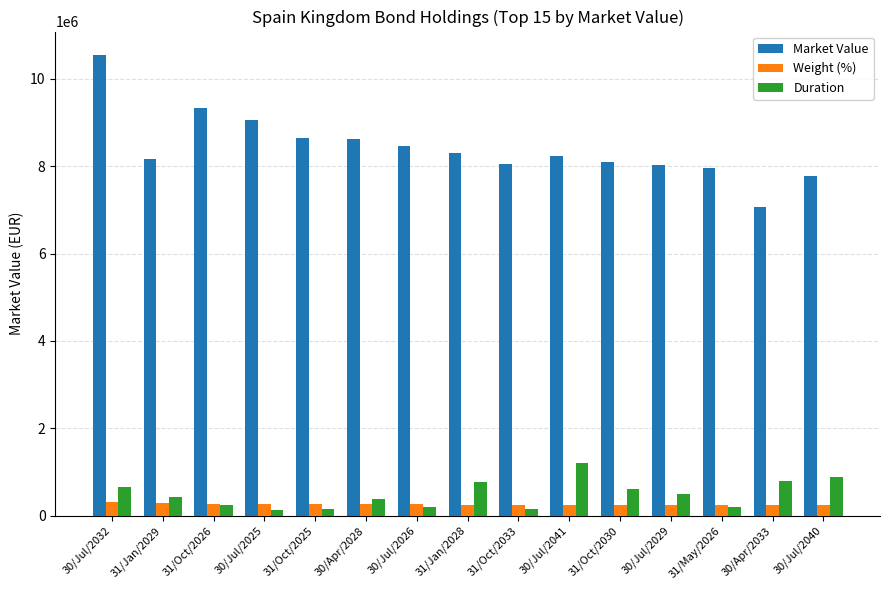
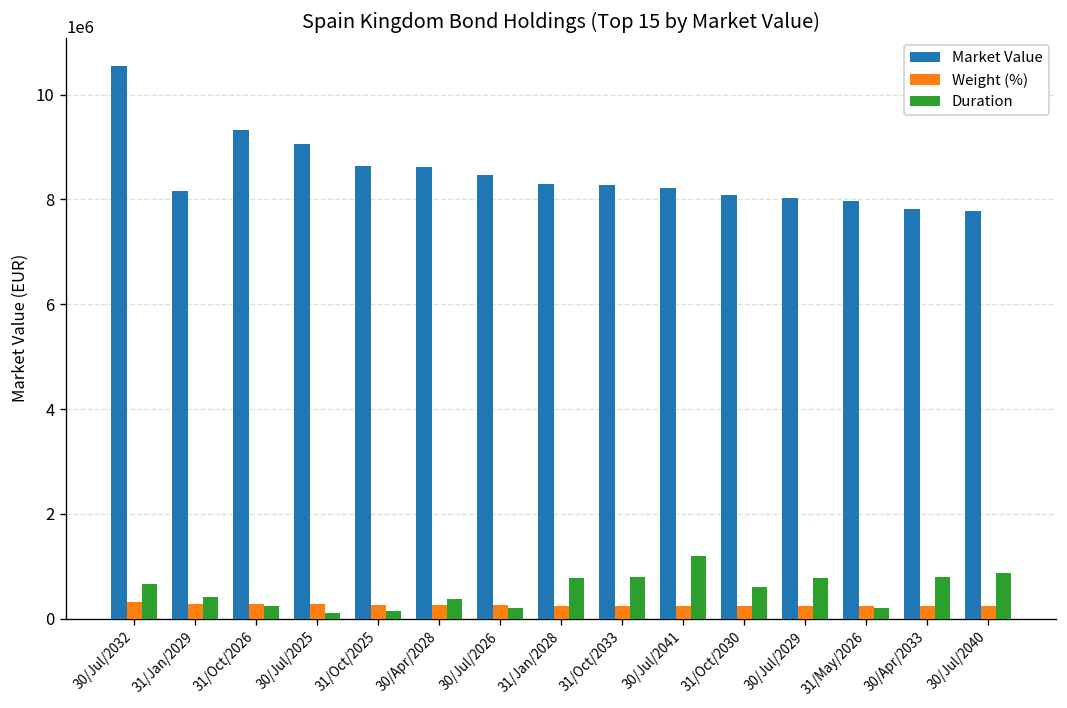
  {
    "Market Value": {
      "30/Jul/2032": 10600000,
      "31/Jan/2029": 8200000,
      "31/Oct/2026": 9300000,
      "30/Jul/2025": 9100000,
      "31/Oct/2025": 8600000,
      "30/Apr/2028": 8600000,
      "30/Jul/2026": 8500000,
      "31/Jan/2028": 8300000,
-     "31/Oct/2033": 8100000,
+     "31/Oct/2033": 8300000,
      "30/Jul/2041": 8200000,
      "31/Oct/2030": 8100000,
      "30/Jul/2029": 8000000,
      "31/May/2026": 8000000,
-     "30/Apr/2033": 7100000,
+     "30/Apr/2033": 7800000,
      "30/Jul/2040": 7800000
    },
    "Weight (%)": {
      "30/Jul/2032": 300000,
      "31/Jan/2029": 300000,
      "31/Oct/2026": 300000,
      "30/Jul/2025": 300000,
      "31/Oct/2025": 300000,
      "30/Apr/2028": 300000,
      "30/Jul/2026": 300000,
      "31/Jan/2028": 300000,
      "31/Oct/2033": 200000,
      "30/Jul/2041": 200000,
      "31/Oct/2030": 200000,
      "30/Jul/2029": 200000,
      "31/May/2026": 200000,
      "30/Apr/2033": 200000,
      "30/Jul/2040": 200000
    },
    "Duration": {
      "30/Jul/2032": 700000,
      "31/Jan/2029": 400000,
      "31/Oct/2026": 200000,
      "30/Jul/2025": 100000,
      "31/Oct/2025": 100000,
      "30/Apr/2028": 400000,
      "30/Jul/2026": 200000,
      "31/Jan/2028": 800000,
-     "31/Oct/2033": 100000,
+     "31/Oct/2033": 800000,
      "30/Jul/2041": 1200000,
      "31/Oct/2030": 600000,
-     "30/Jul/2029": 500000,
+     "30/Jul/2029": 800000,
      "31/May/2026": 200000,
      "30/Apr/2033": 800000,
      "30/Jul/2040": 900000
    }
  }
